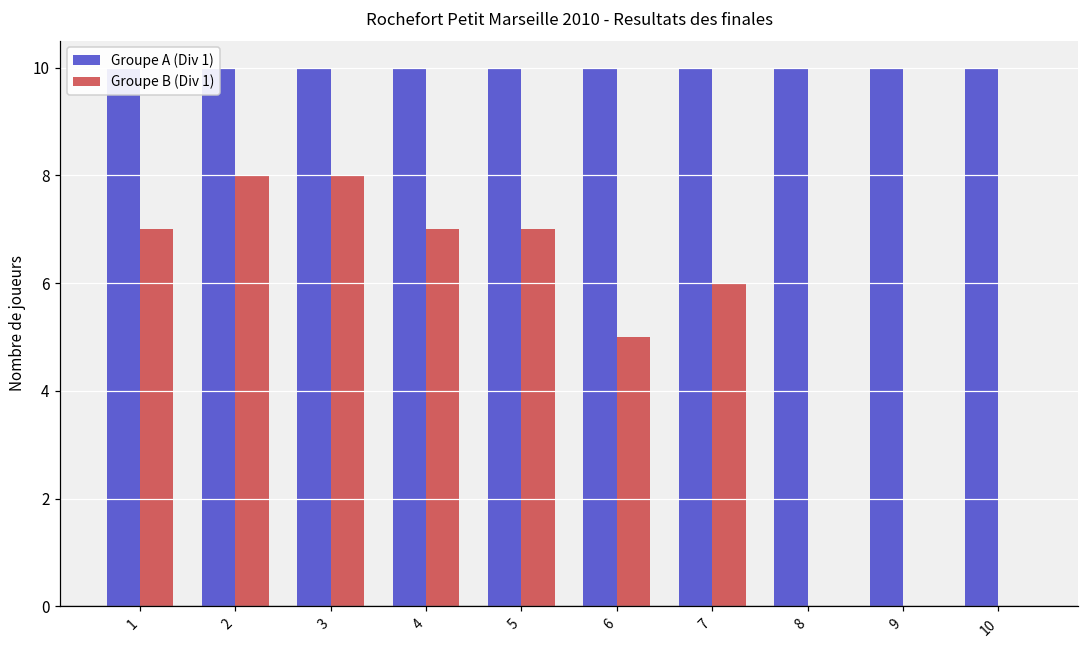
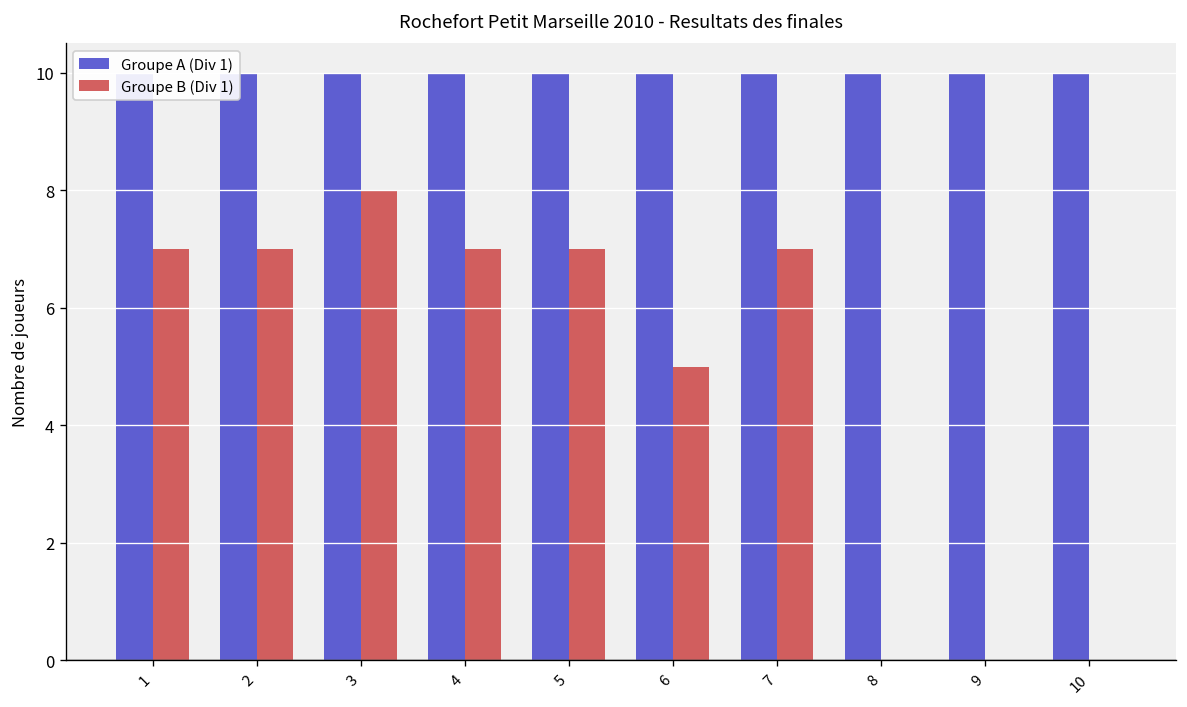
  {
    "Groupe A (Div 1)": {
      "3": 10,
      "4": 10,
      "5": 10,
      "6": 10,
      "7": 10,
      "8": 10,
      "9": 10,
      "10": 10
    },
    "Groupe B (Div 1)": {
      "1": 7,
-     "2": 8,
+     "2": 7,
      "3": 8,
      "4": 7,
      "5": 7,
      "6": 5,
-     "7": 6,
+     "7": 7,
      "8": 0,
      "9": 0,
      "10": 0
    }
  }
